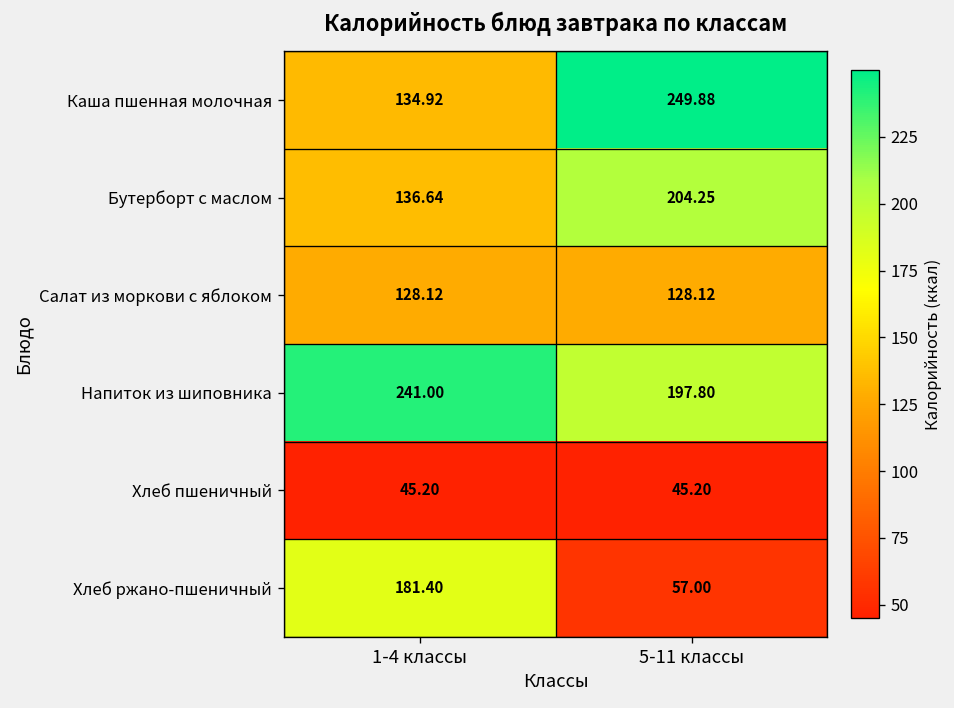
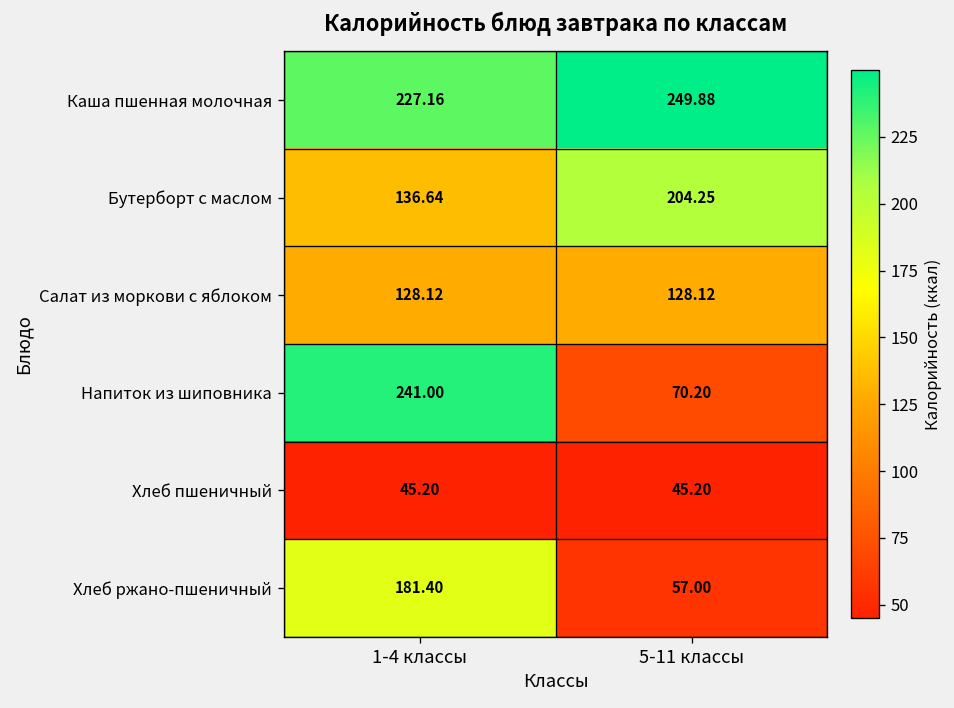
  {
    "Каша пшенная молочная": {
-     "1-4 классы": 134.92,
+     "1-4 классы": 227.16,
      "5-11 классы": 249.88
    },
    "Бутерборт с маслом": {
      "1-4 классы": 136.64,
      "5-11 классы": 204.25
    },
    "Салат из моркови с яблоком": {
      "1-4 классы": 128.12,
      "5-11 классы": 128.12
    },
    "Напиток из шиповника": {
      "1-4 классы": 241.00,
-     "5-11 классы": 197.80
+     "5-11 классы": 70.20
    },
    "Хлеб пшеничный": {
      "1-4 классы": 45.20,
      "5-11 классы": 45.20
    },
    "Хлеб ржано-пшеничный": {
      "1-4 классы": 181.40,
      "5-11 классы": 57.00
    }
  }
